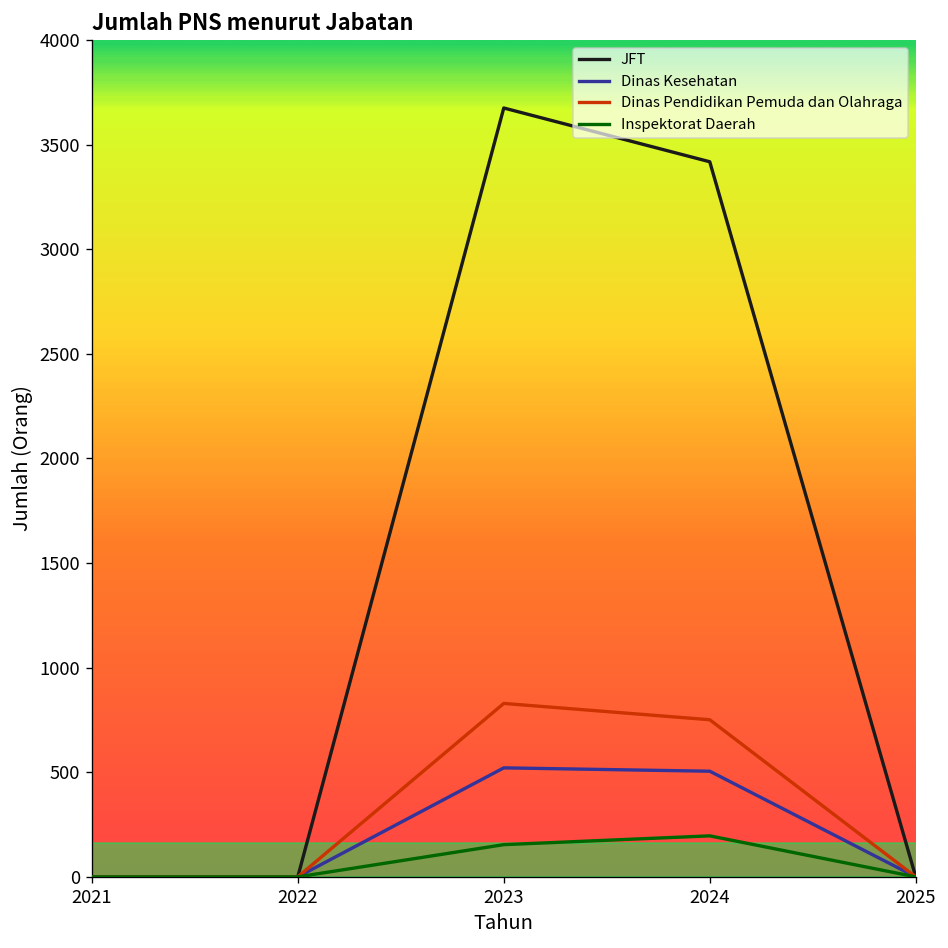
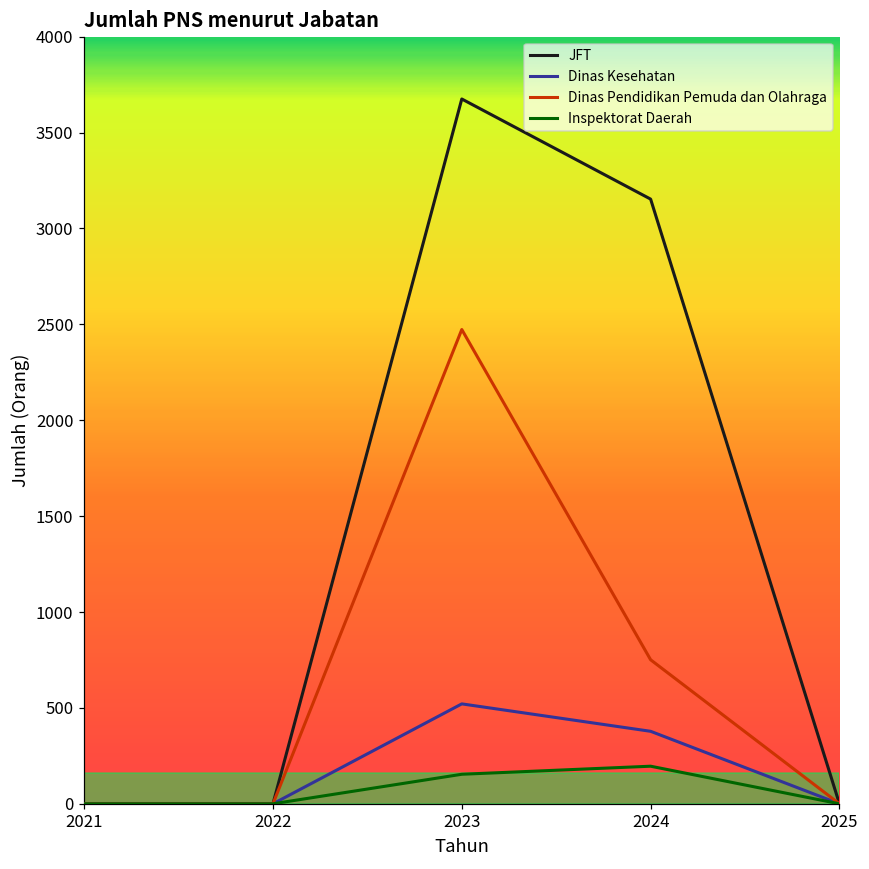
  {
    "JFT": {
      "2023": 3680,
-     "2024": 3420
+     "2024": 3150
    },
    "Dinas Kesehatan": {
      "2023": 520,
-     "2024": 510
+     "2024": 380
    },
    "Dinas Pendidikan Pemuda dan Olahraga": {
-     "2023": 830,
+     "2023": 2470,
      "2024": 750
    },
    "Inspektorat Daerah": {
      "2024": 200
    }
  }
